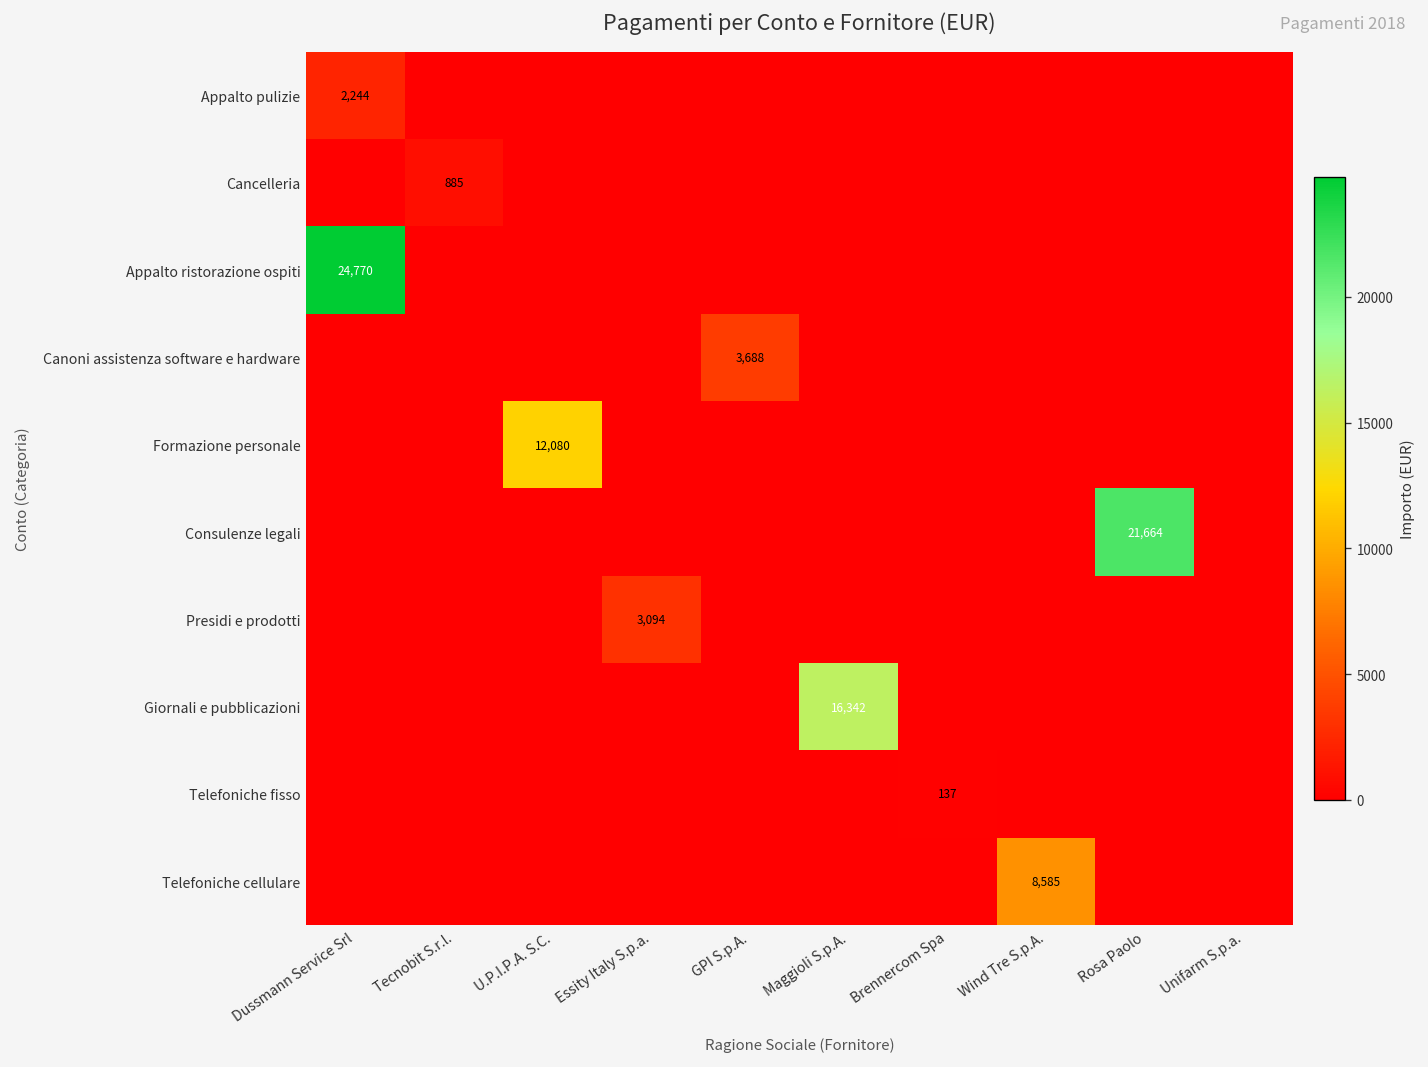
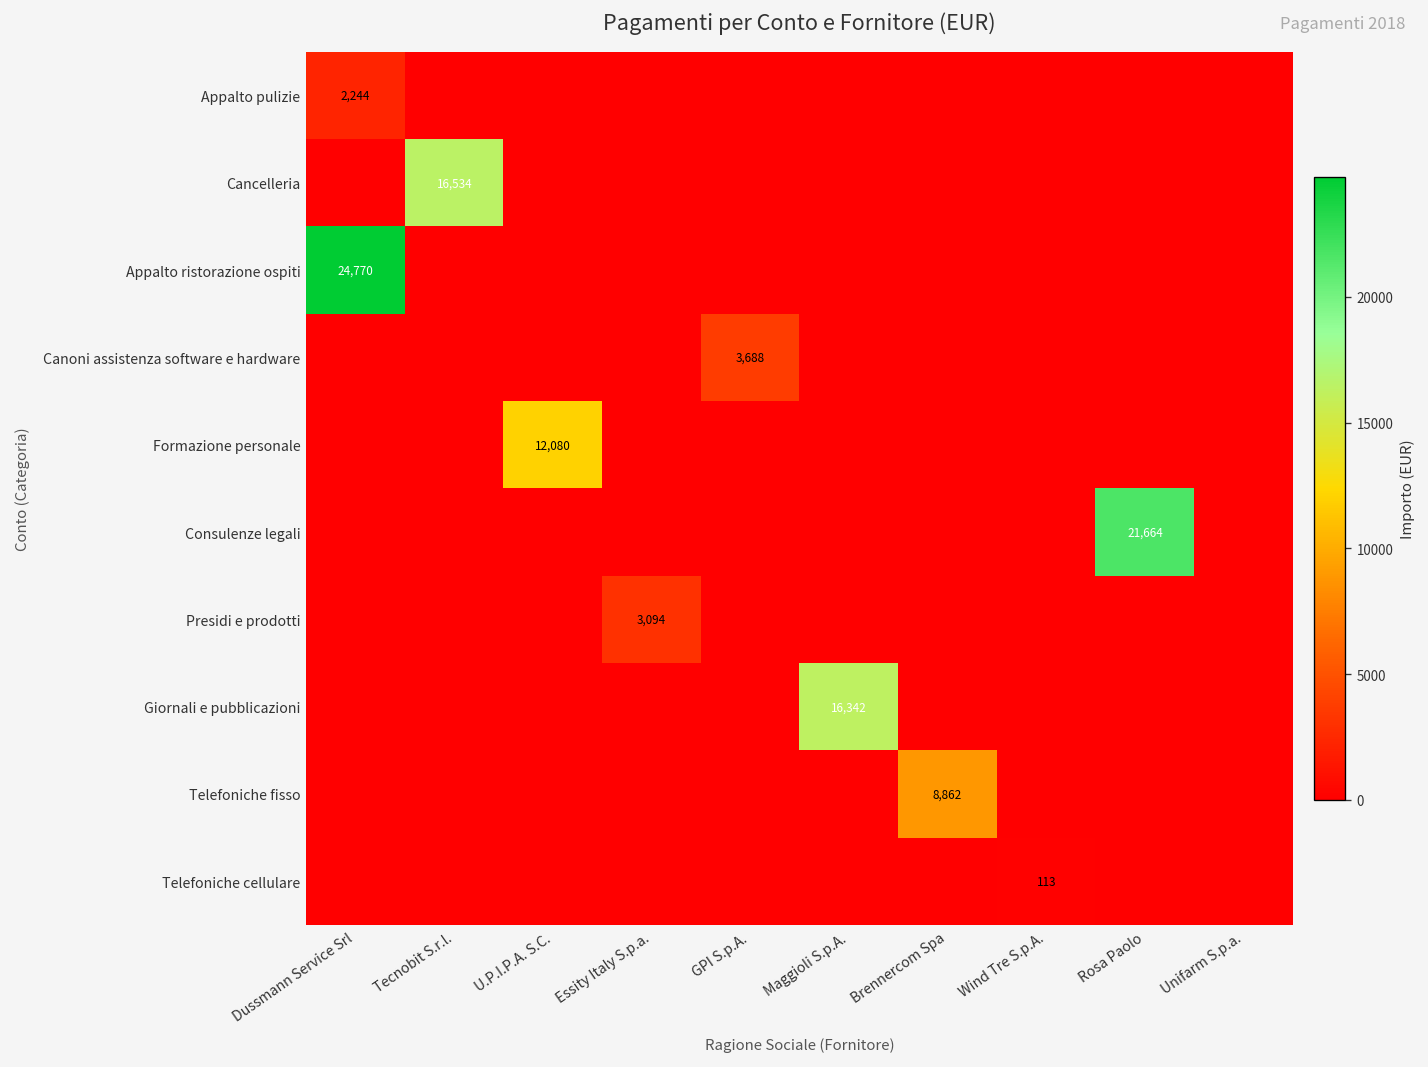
  {
    "Appalto pulizie": {
      "Dussmann Service Srl": "2,244"
    },
    "Cancelleria": {
-     "Tecnobit S.r.l.": "885"
+     "Tecnobit S.r.l.": "16,534"
    },
    "Appalto ristorazione ospiti": {
      "Dussmann Service Srl": "24,770"
    },
    "Canoni assistenza software e hardware": {
      "GPI S.p.A.": "3,688"
    },
    "Formazione personale": {
      "U.P.I.P.A. S.C.": "12,080"
    },
    "Consulenze legali": {
      "Rosa Paolo": "21,664"
    },
    "Presidi e prodotti": {
      "Essity Italy S.p.a.": "3,094"
    },
    "Giornali e pubblicazioni": {
      "Maggioli S.p.A.": "16,342"
    },
    "Telefoniche fisso": {
-     "Brennercom Spa": "137"
+     "Brennercom Spa": "8,862"
    },
    "Telefoniche cellulare": {
-     "Wind Tre S.p.A.": "8,585"
+     "Wind Tre S.p.A.": "113"
    }
  }
